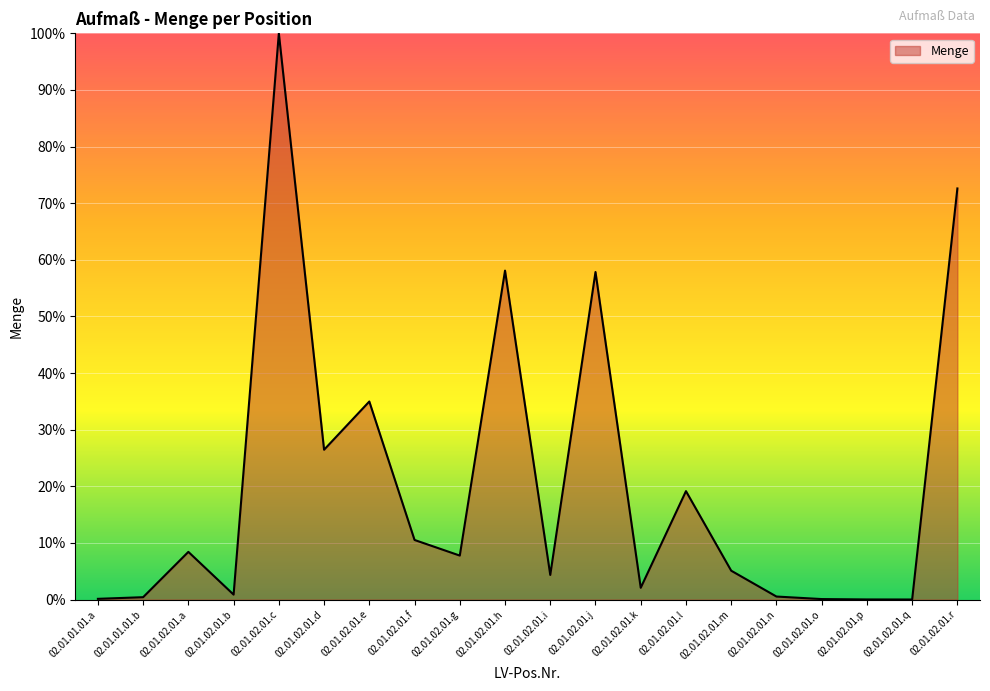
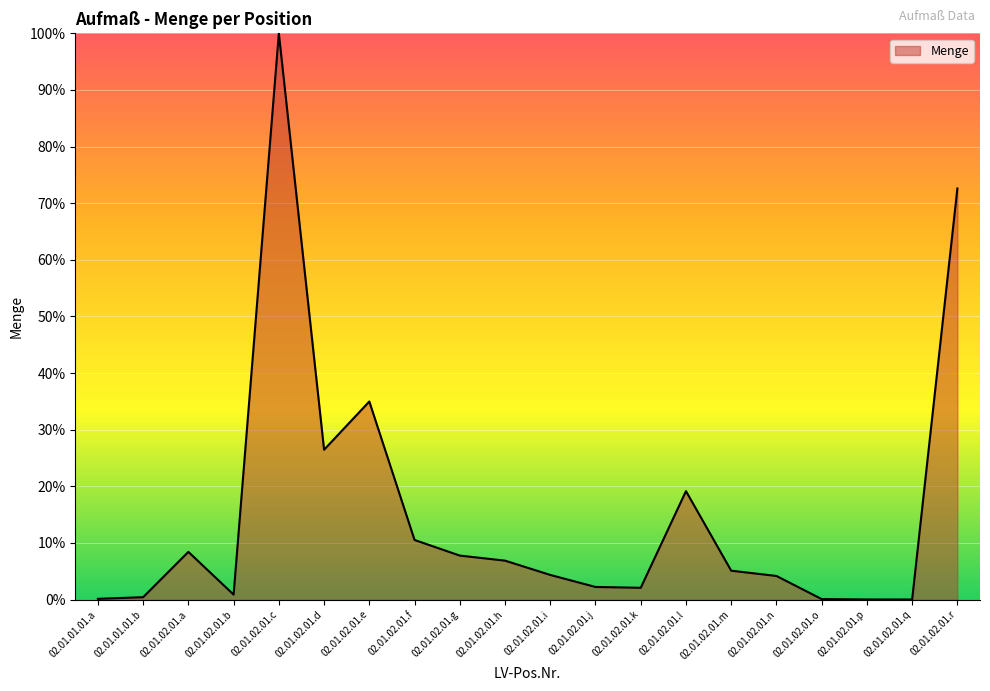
  {
    "02.01.01.01.a": "0%",
    "02.01.01.01.b": "0%",
    "02.01.02.01.a": "8%",
    "02.01.02.01.b": "1%",
    "02.01.02.01.c": "100%",
    "02.01.02.01.d": "26%",
    "02.01.02.01.e": "35%",
    "02.01.02.01.f": "11%",
    "02.01.02.01.g": "8%",
-   "02.01.02.01.h": "58%",
+   "02.01.02.01.h": "7%",
    "02.01.02.01.i": "4%",
-   "02.01.02.01.j": "58%",
+   "02.01.02.01.j": "2%",
    "02.01.02.01.k": "2%",
    "02.01.02.01.l": "19%",
    "02.01.02.01.m": "5%",
-   "02.01.02.01.n": "1%",
+   "02.01.02.01.n": "4%",
    "02.01.02.01.o": "0%",
    "02.01.02.01.p": "0%",
    "02.01.02.01.q": "0%",
    "02.01.02.01.r": "73%"
  }
